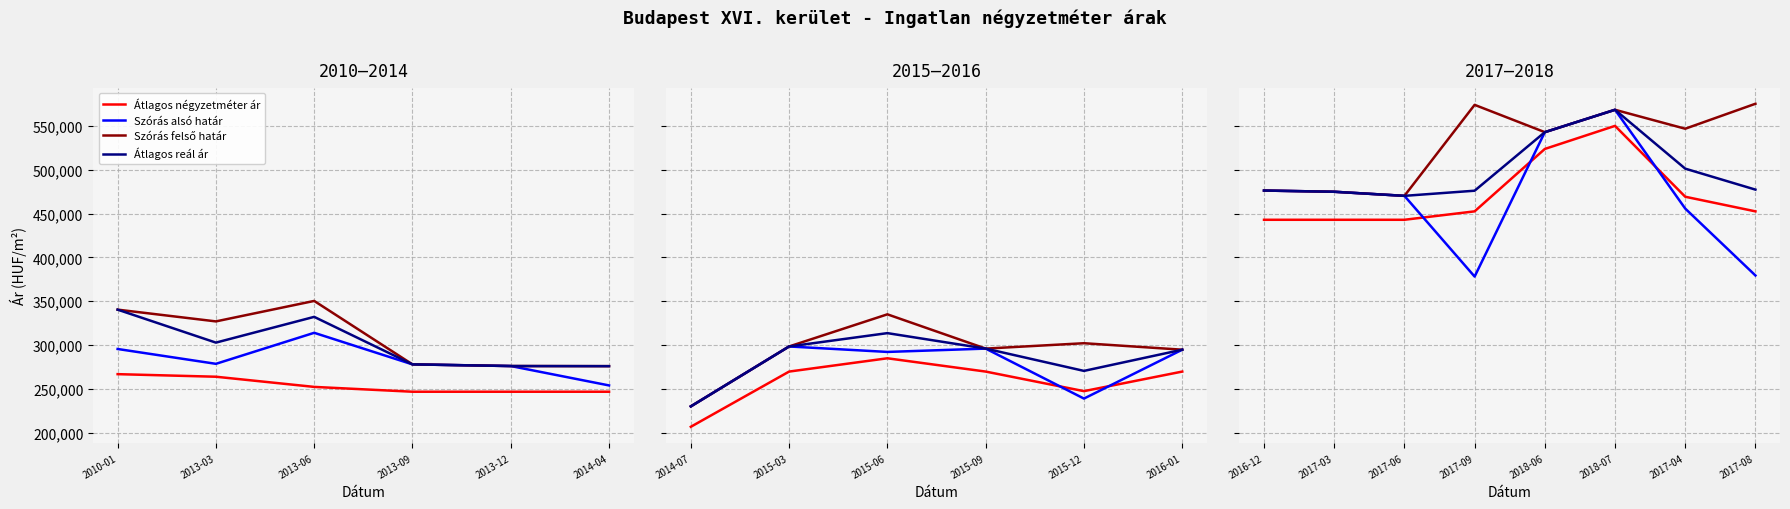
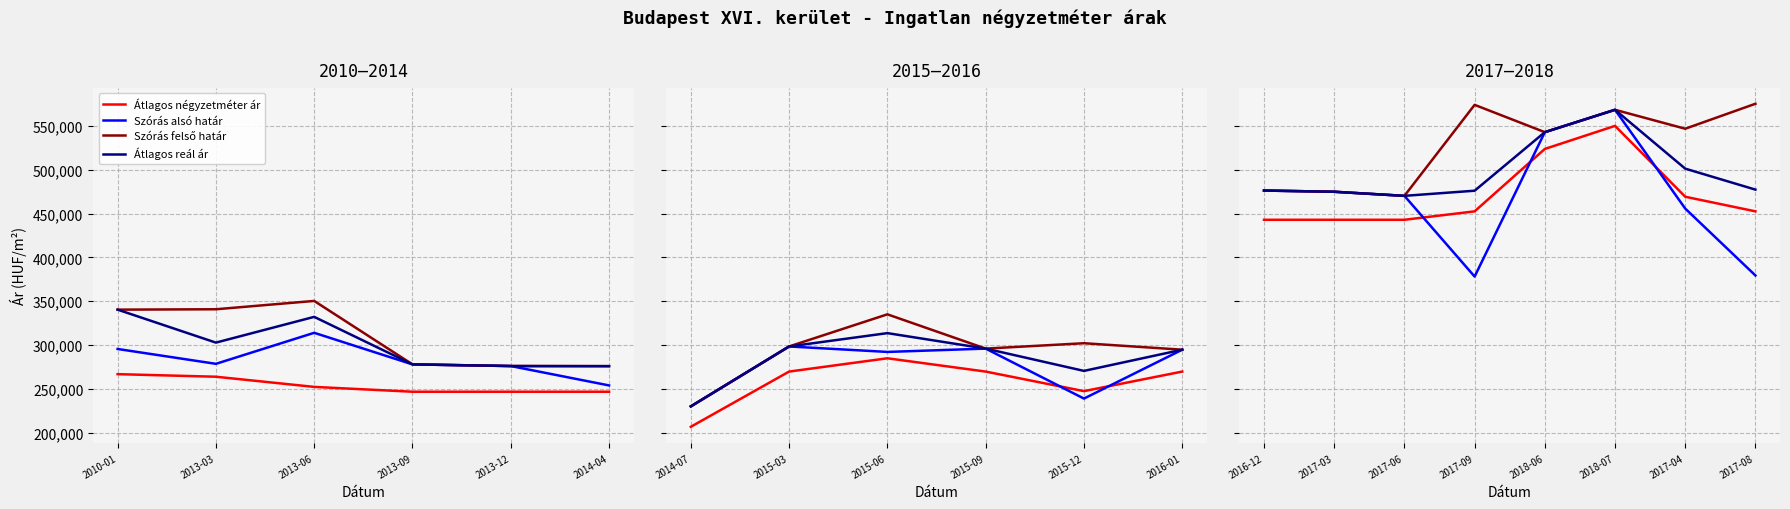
  {
    "2010–2014": {
      "Átlagos négyzetméter ár": {
        "2010-01": "270,000",
        "2013-03": "260,000",
        "2013-06": "250,000",
        "2013-09": "250,000",
        "2013-12": "250,000",
        "2014-04": "250,000"
      },
      "Szórás alsó határ": {
        "2010-01": "300,000",
        "2013-03": "280,000",
        "2013-06": "310,000",
        "2014-04": "250,000"
      },
      "Szórás felső határ": {
-       "2013-03": "330,000",
+       "2013-03": "340,000",
        "2013-06": "350,000"
      },
      "Átlagos reál ár": {
        "2013-03": "300,000",
        "2013-06": "330,000"
      }
    }
  }
